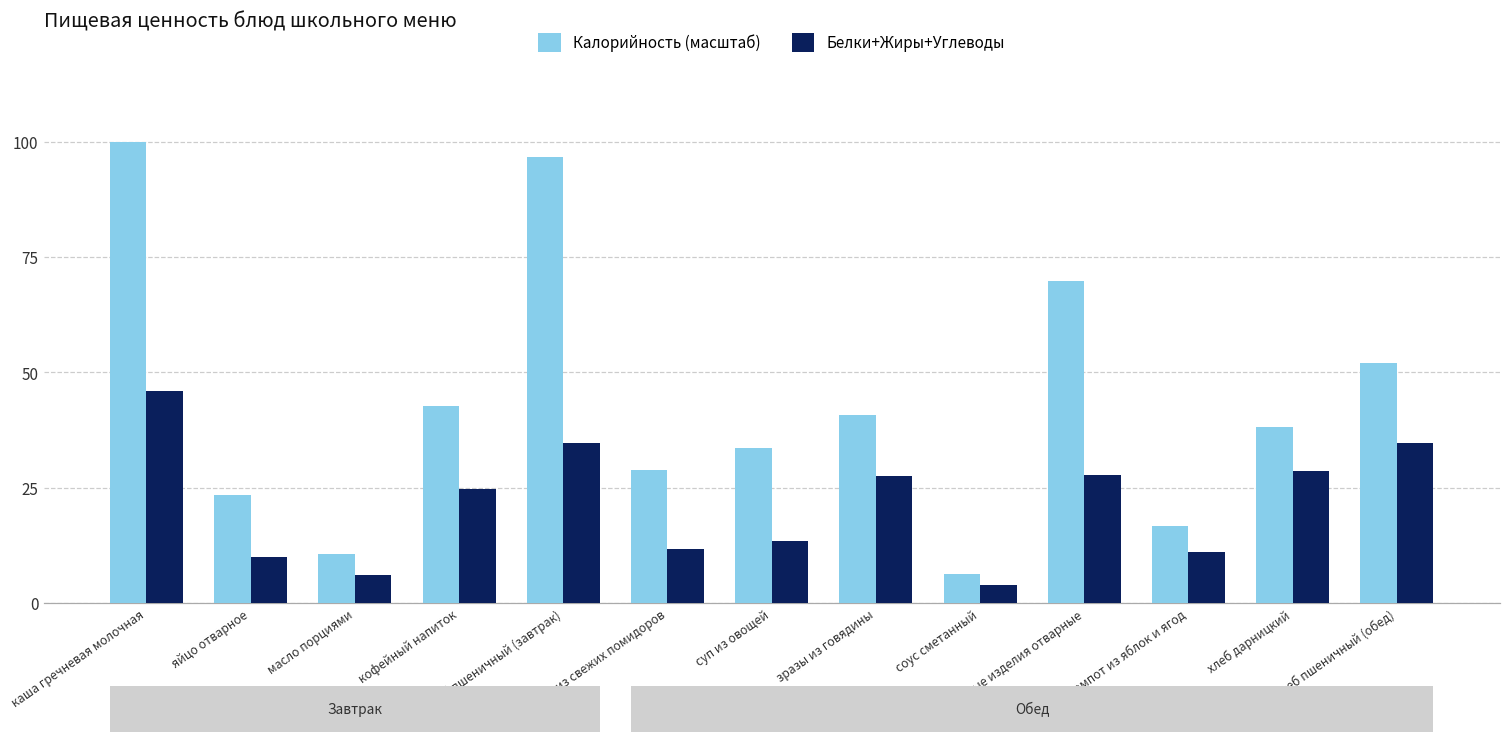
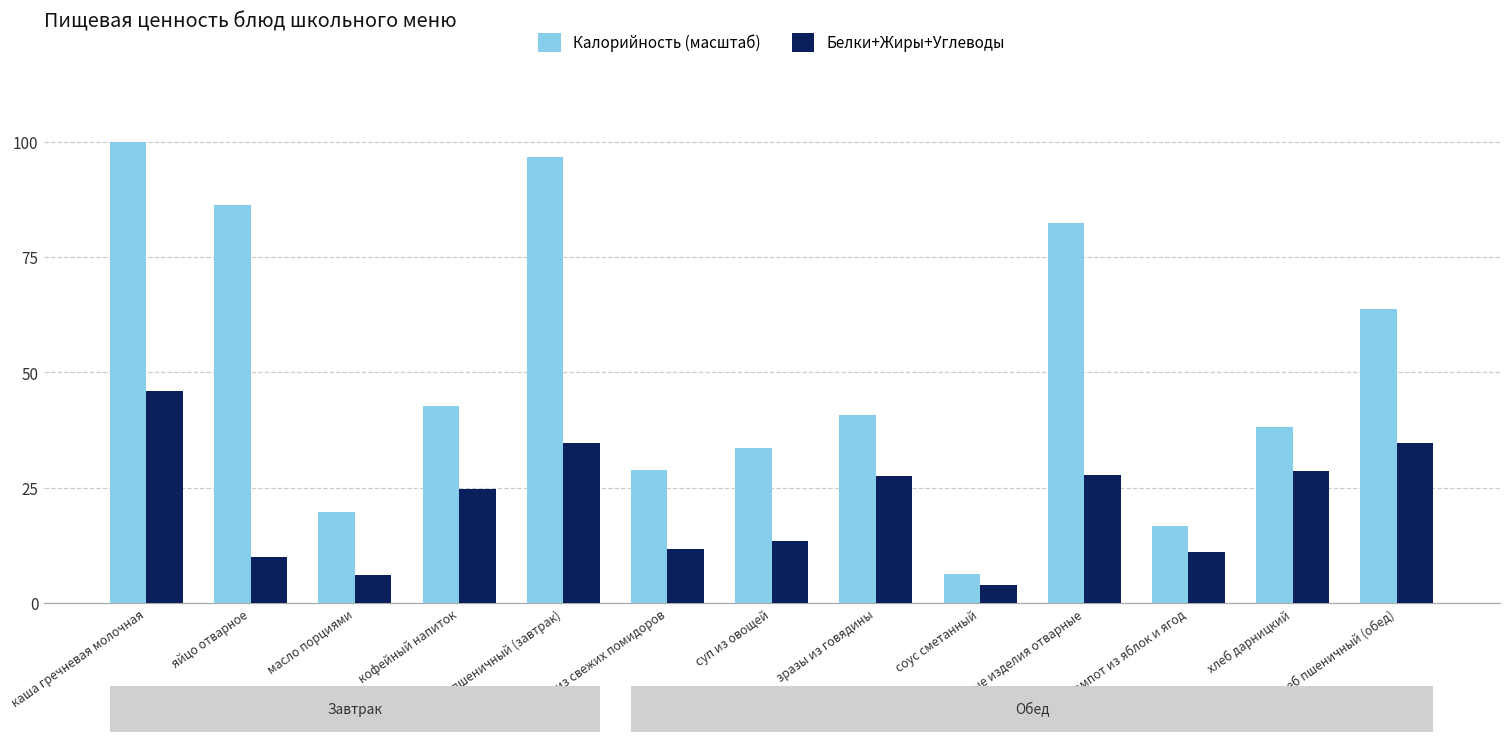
  {
    "Калорийность (масштаб)": {
      "каша гречневая молочная": 100,
-     "яйцо отварное": 23,
-     "масло порциями": 11,
+     "яйцо отварное": 86,
+     "масло порциями": 20,
      "кофейный напиток": 43,
      "хлеб пшеничный (завтрак)": 97,
      "салат из свежих помидоров": 29,
      "суп из овощей": 33,
      "зразы из говядины": 41,
      "соус сметанный": 6,
-     "макаронные изделия отварные": 70,
+     "макаронные изделия отварные": 82,
      "компот из яблок и ягод": 17,
      "хлеб дарницкий": 38,
-     "хлеб пшеничный (обед)": 52
+     "хлеб пшеничный (обед)": 64
    },
    "Белки+Жиры+Углеводы": {
      "каша гречневая молочная": 46,
      "яйцо отварное": 10,
      "масло порциями": 6,
      "кофейный напиток": 25,
      "хлеб пшеничный (завтрак)": 35,
      "салат из свежих помидоров": 12,
      "суп из овощей": 14,
      "зразы из говядины": 27,
      "соус сметанный": 4,
      "макаронные изделия отварные": 28,
      "компот из яблок и ягод": 11,
      "хлеб дарницкий": 29,
      "хлеб пшеничный (обед)": 35
    }
  }
